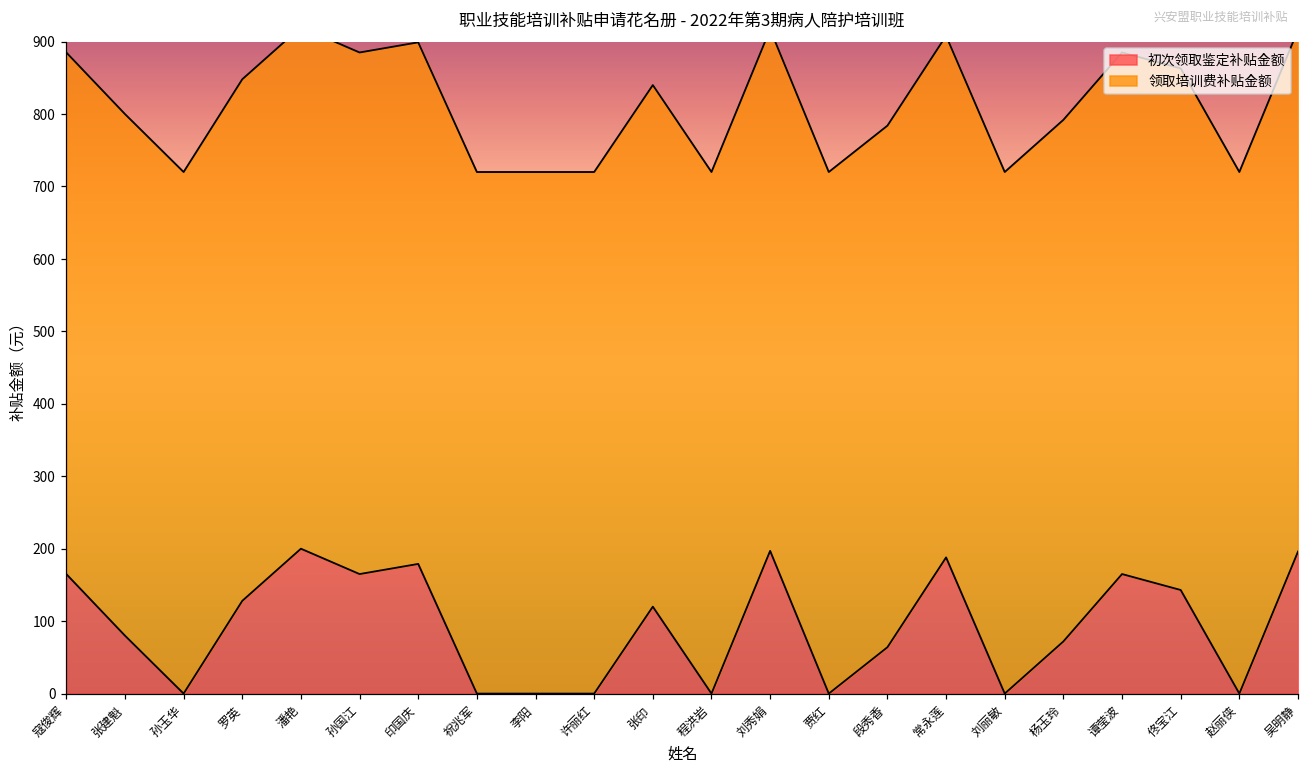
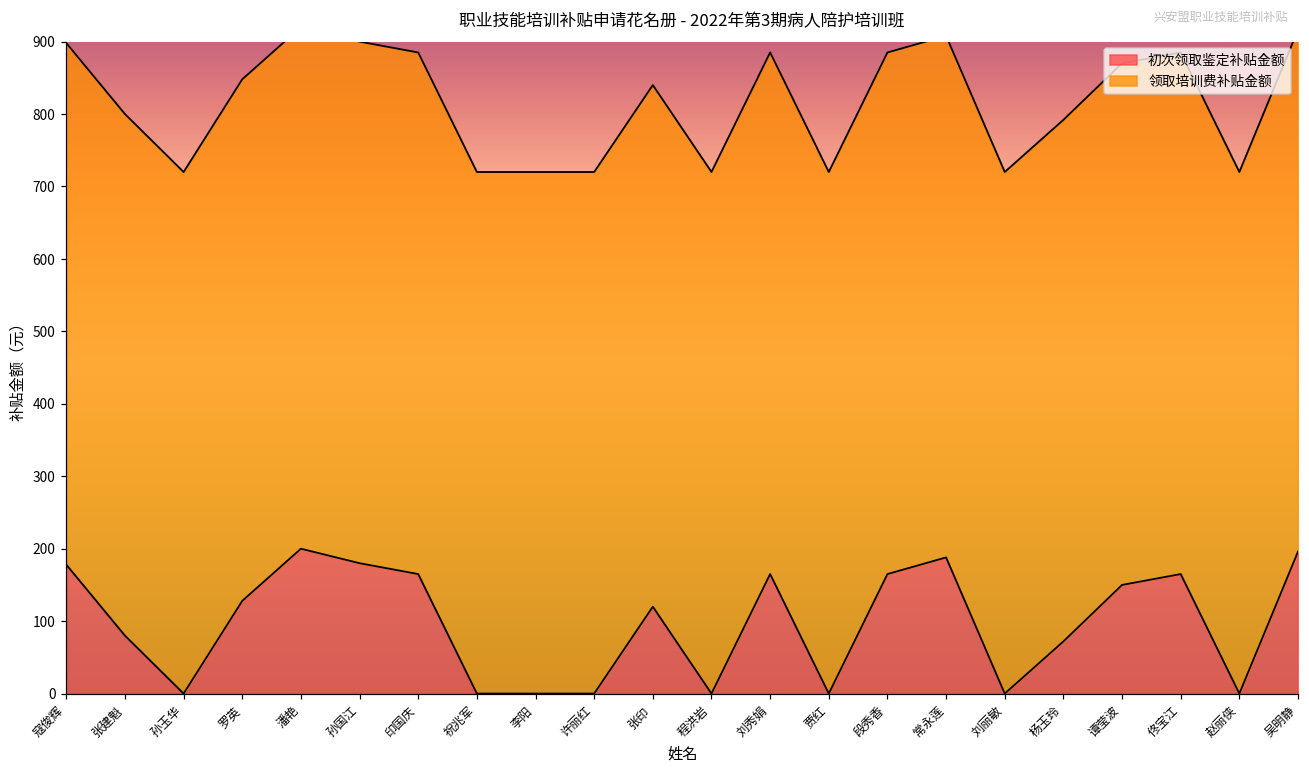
  {
    "初次领取鉴定补贴金额": {
-     "寇俊辉": 170,
+     "寇俊辉": 180,
      "张建魁": 80,
      "孙玉华": 0,
      "罗英": 130,
      "潘艳": 200,
-     "孙国江": 170,
-     "印国庆": 180,
+     "孙国江": 180,
+     "印国庆": 170,
      "祝兆军": 0,
      "李阳": 0,
      "许丽红": 0,
      "张印": 120,
      "程洪岩": 0,
-     "刘秀娟": 200,
+     "刘秀娟": 170,
      "贾红": 0,
-     "段秀香": 60,
+     "段秀香": 170,
      "常永莲": 190,
      "刘丽敏": 0,
      "杨玉玲": 70,
-     "谭莹波": 170,
-     "佟宝江": 140,
+     "谭莹波": 150,
+     "佟宝江": 170,
      "赵丽侠": 0,
      "吴明静": 200
    },
    "领取培训费补贴金额": {
      "寇俊辉": 720,
      "张建魁": 720,
      "孙玉华": 720,
      "罗英": 720,
      "孙国江": 720,
      "印国庆": 720,
      "祝兆军": 720,
      "李阳": 720,
      "许丽红": 720,
      "张印": 720,
      "程洪岩": 720,
      "贾红": 720,
      "段秀香": 720,
      "刘丽敏": 720,
      "杨玉玲": 720,
      "赵丽侠": 720
    }
  }
